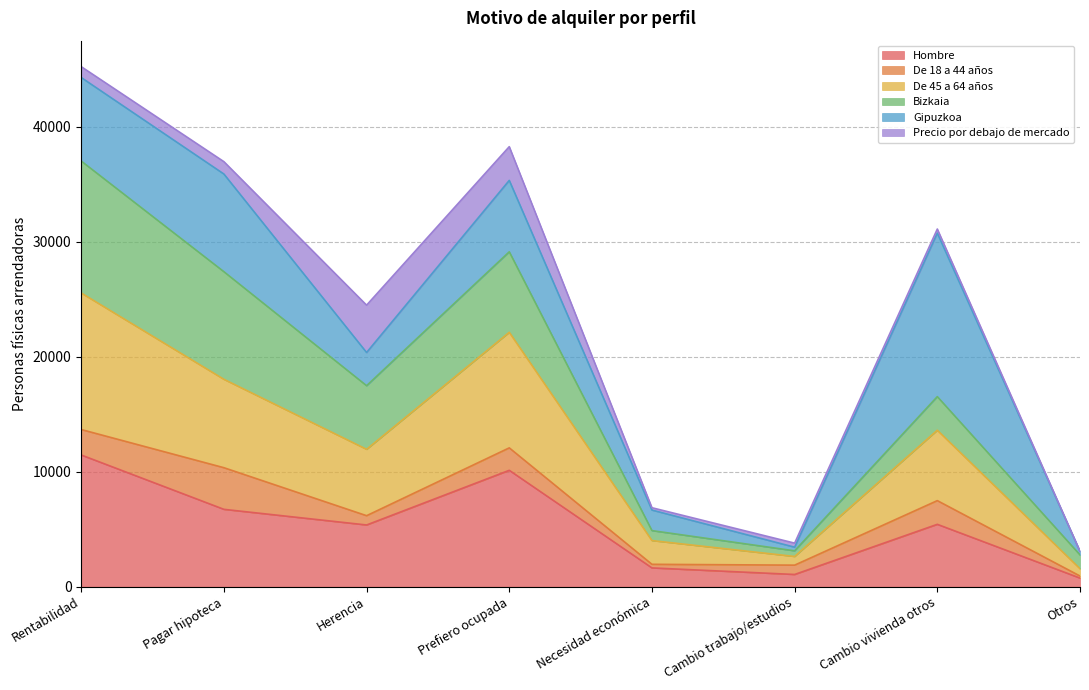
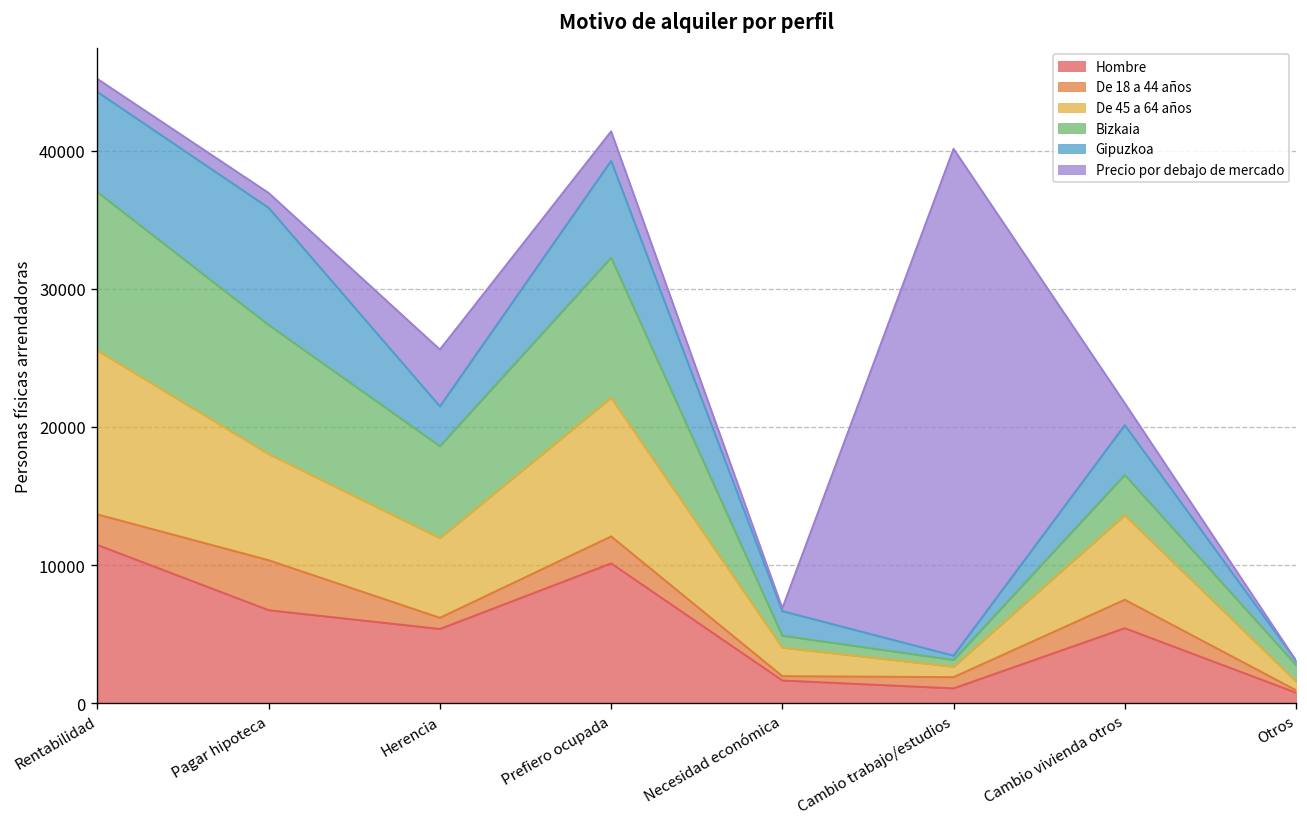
  {
    "Bizkaia": {
      "Rentabilidad": 11500,
      "Pagar hipoteca": 9400,
-     "Herencia": 5500,
-     "Prefiero ocupada": 7000,
+     "Herencia": 6700,
+     "Prefiero ocupada": 10200,
      "Necesidad económica": 900,
      "Cambio trabajo/estudios": 500,
      "Cambio vivienda otros": 2900,
      "Otros": 1200
    },
    "Gipuzkoa": {
      "Rentabilidad": 7300,
      "Pagar hipoteca": 8500,
      "Herencia": 2900,
-     "Prefiero ocupada": 6200,
+     "Prefiero ocupada": 7000,
      "Cambio trabajo/estudios": 300,
-     "Cambio vivienda otros": 14200
+     "Cambio vivienda otros": 3600
    },
    "Precio por debajo de mercado": {
      "Rentabilidad": 900,
      "Pagar hipoteca": 1100,
      "Herencia": 4100,
-     "Prefiero ocupada": 2900,
-     "Cambio trabajo/estudios": 400,
-     "Cambio vivienda otros": 400
+     "Prefiero ocupada": 2100,
+     "Cambio trabajo/estudios": 36700,
+     "Cambio vivienda otros": 1600
    }
  }
